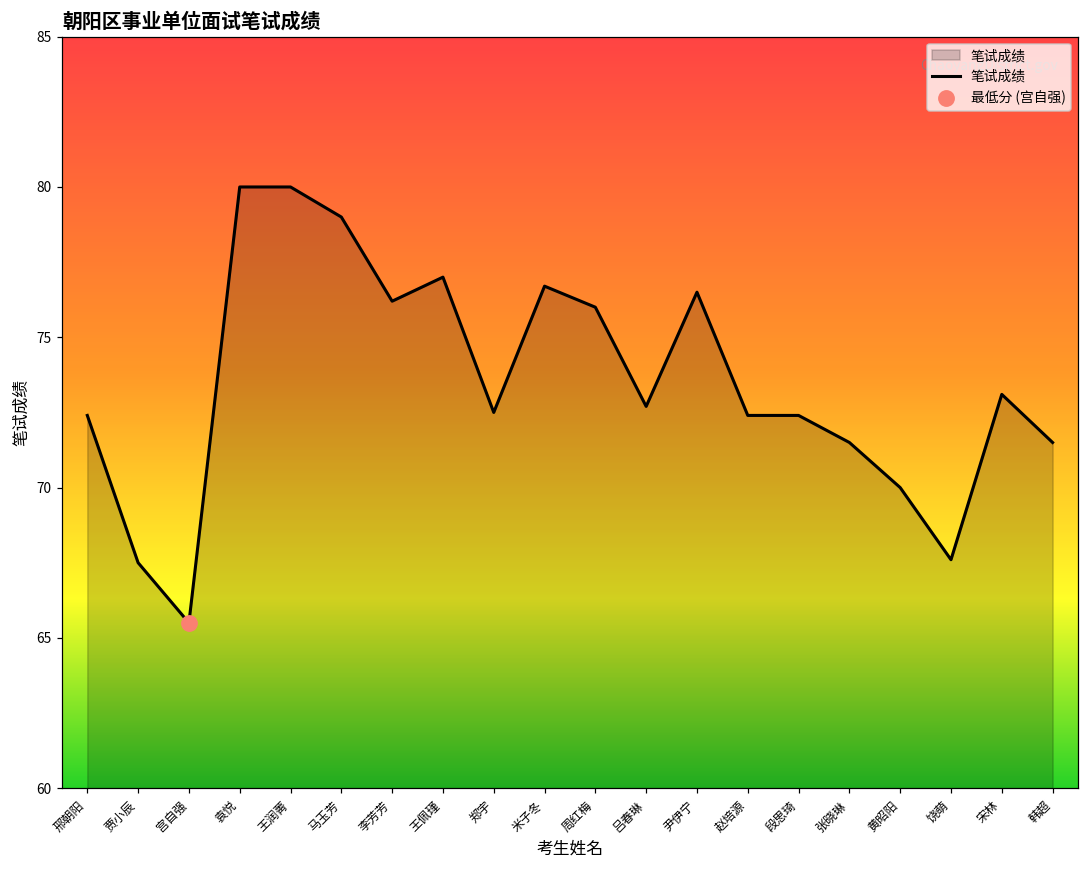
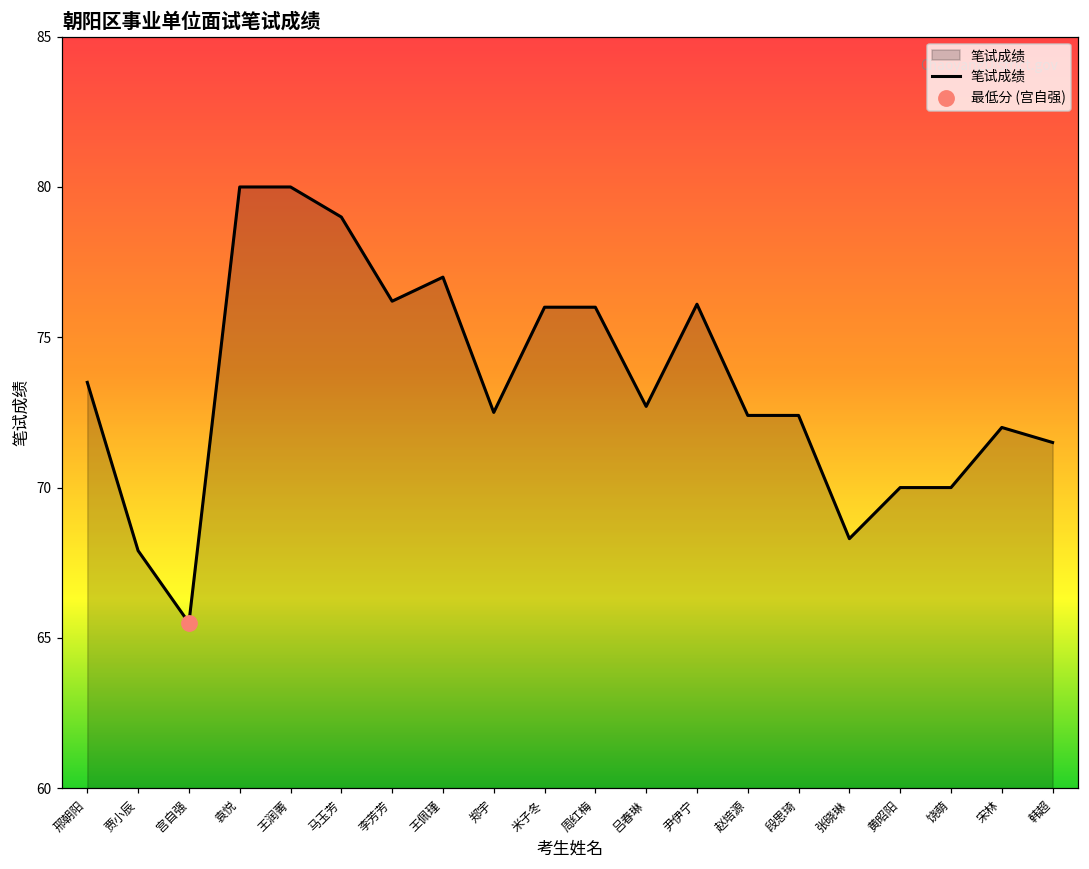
  {
    "笔试成绩": {
-     "邢朝阳": 72.4,
-     "贾小辰": 67.5,
+     "邢朝阳": 73.5,
+     "贾小辰": 67.9,
      "袁悦": 80.0,
      "王润菁": 80.0,
      "马玉芳": 79.0,
      "李芳芳": 76.2,
      "王佩瑾": 77.0,
      "郑宇": 72.5,
-     "米子冬": 76.7,
+     "米子冬": 76.0,
      "周红梅": 76.0,
      "吕春琳": 72.7,
-     "尹伊宁": 76.5,
+     "尹伊宁": 76.1,
      "赵培源": 72.4,
      "段思琦": 72.4,
-     "张晓琳": 71.5,
+     "张晓琳": 68.3,
      "黄昭阳": 70.0,
-     "饶萌": 67.6,
-     "宋林": 73.1,
+     "饶萌": 70.0,
+     "宋林": 72.0,
      "韩超": 71.5
    }
  }
